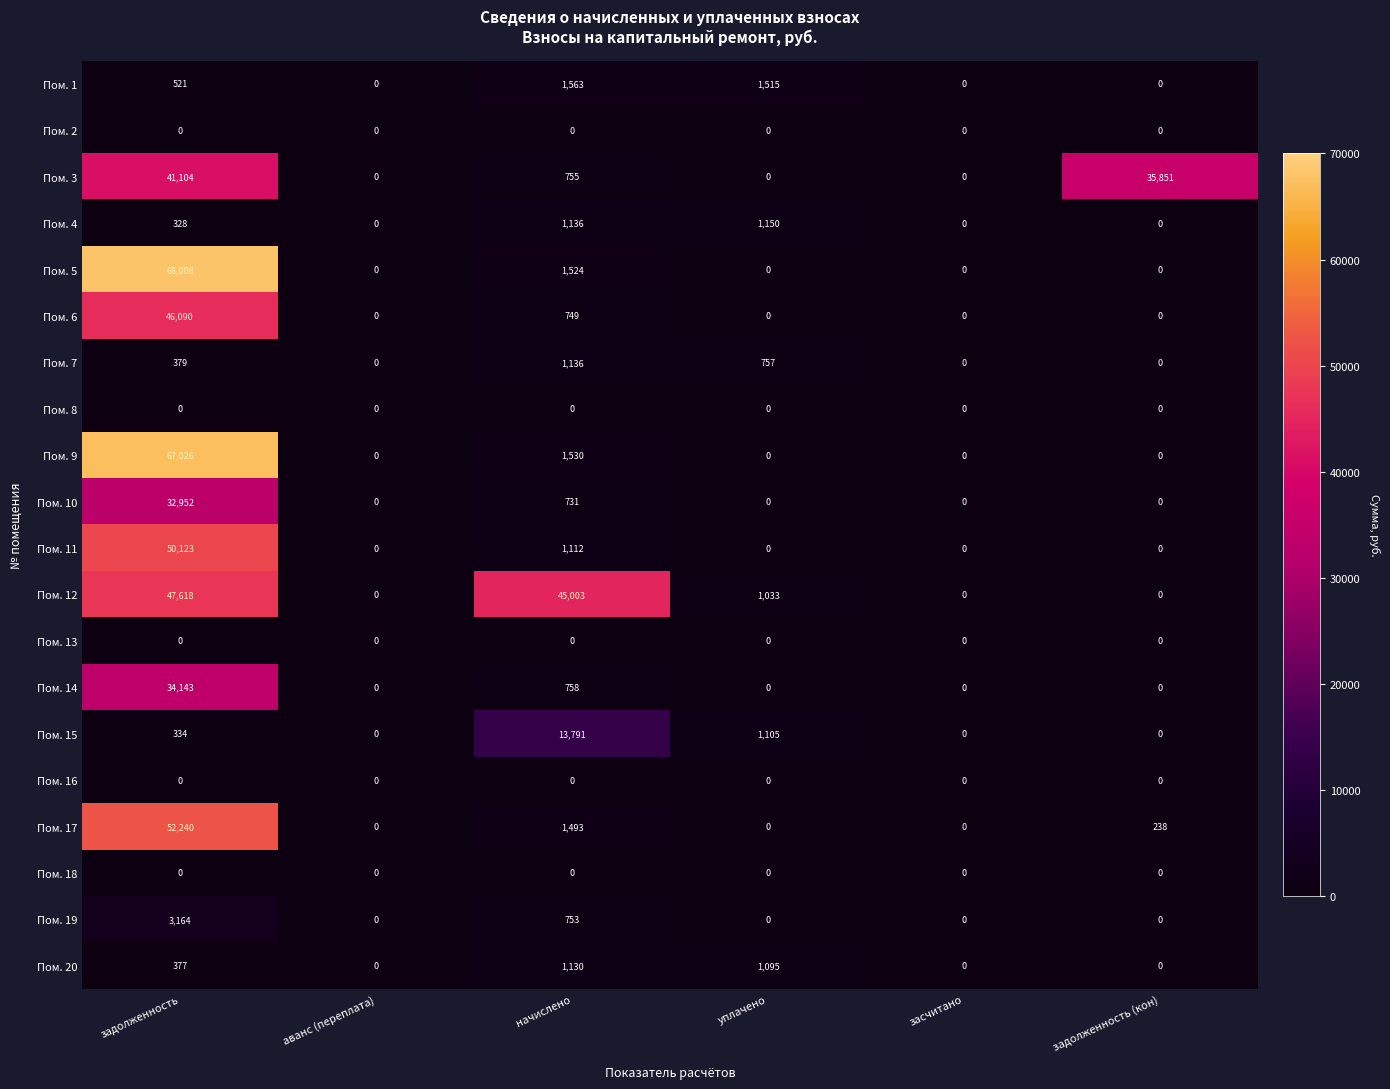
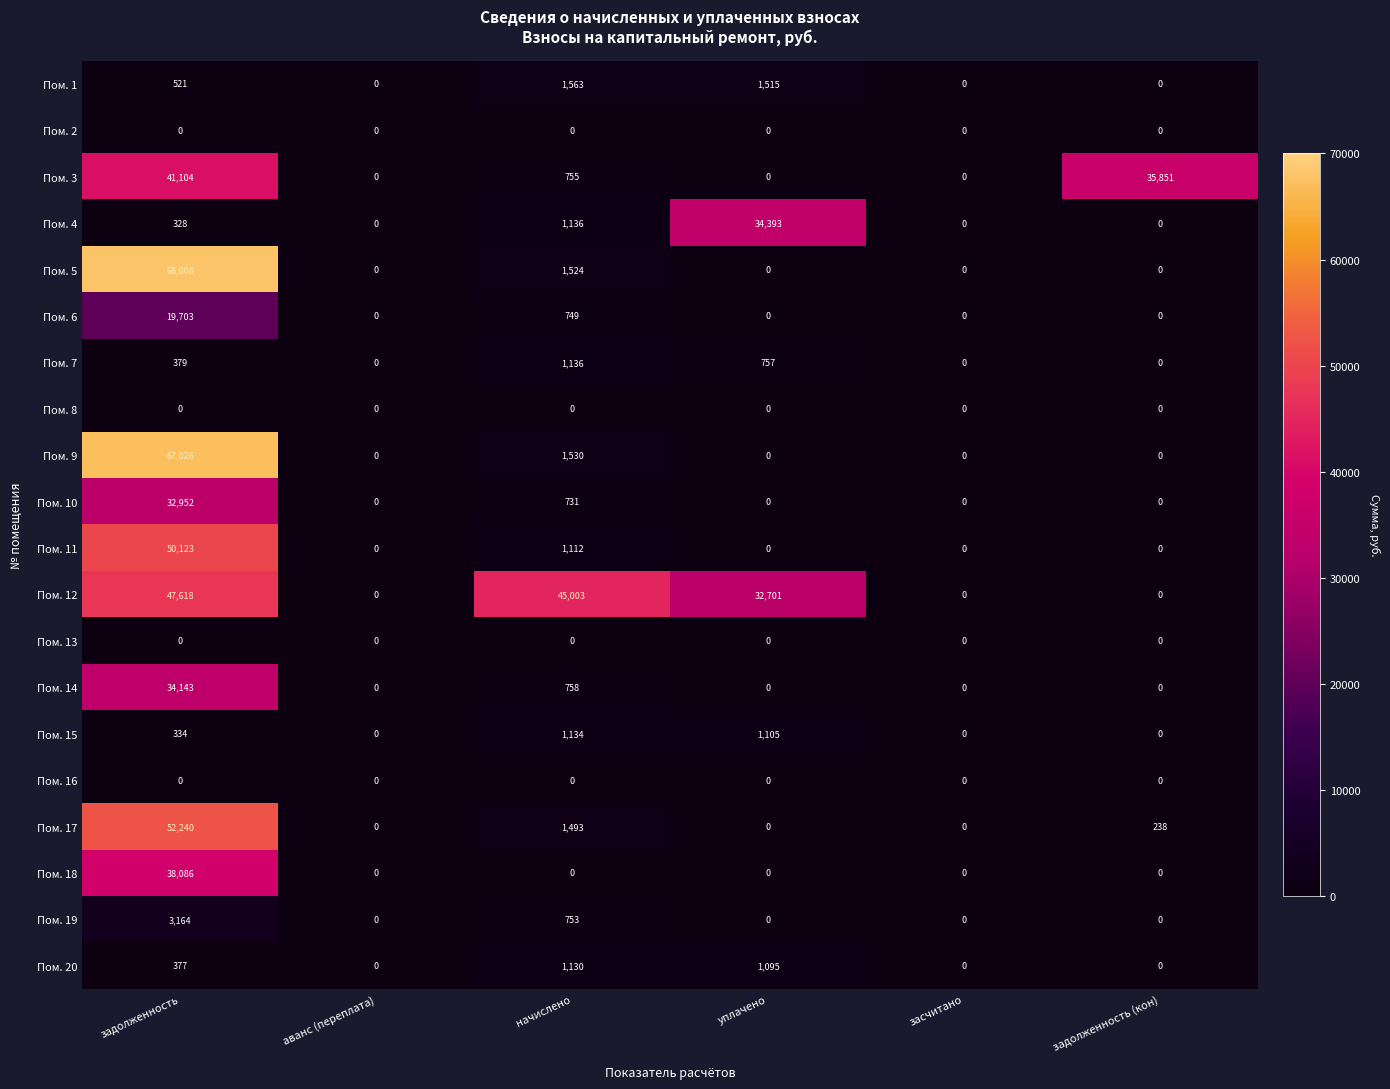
  {
    "Пом. 1": {
      "задолженность": "521",
      "аванс (переплата)": "0",
      "начислено": "1,563",
      "уплачено": "1,515",
      "засчитано": "0",
      "задолженность (кон)": "0"
    },
    "Пом. 2": {
      "задолженность": "0",
      "аванс (переплата)": "0",
      "начислено": "0",
      "уплачено": "0",
      "засчитано": "0",
      "задолженность (кон)": "0"
    },
    "Пом. 3": {
      "задолженность": "41,104",
      "аванс (переплата)": "0",
      "начислено": "755",
      "уплачено": "0",
      "засчитано": "0",
      "задолженность (кон)": "35,851"
    },
    "Пом. 4": {
      "задолженность": "328",
      "аванс (переплата)": "0",
      "начислено": "1,136",
-     "уплачено": "1,150",
+     "уплачено": "34,393",
      "засчитано": "0",
      "задолженность (кон)": "0"
    },
    "Пом. 5": {
      "задолженность": "68,008",
      "аванс (переплата)": "0",
      "начислено": "1,524",
      "уплачено": "0",
      "засчитано": "0",
      "задолженность (кон)": "0"
    },
    "Пом. 6": {
-     "задолженность": "46,090",
+     "задолженность": "19,703",
      "аванс (переплата)": "0",
      "начислено": "749",
      "уплачено": "0",
      "засчитано": "0",
      "задолженность (кон)": "0"
    },
    "Пом. 7": {
      "задолженность": "379",
      "аванс (переплата)": "0",
      "начислено": "1,136",
      "уплачено": "757",
      "засчитано": "0",
      "задолженность (кон)": "0"
    },
    "Пом. 8": {
      "задолженность": "0",
      "аванс (переплата)": "0",
      "начислено": "0",
      "уплачено": "0",
      "засчитано": "0",
      "задолженность (кон)": "0"
    },
    "Пом. 9": {
      "задолженность": "67,026",
      "аванс (переплата)": "0",
      "начислено": "1,530",
      "уплачено": "0",
      "засчитано": "0",
      "задолженность (кон)": "0"
    },
    "Пом. 10": {
      "задолженность": "32,952",
      "аванс (переплата)": "0",
      "начислено": "731",
      "уплачено": "0",
      "засчитано": "0",
      "задолженность (кон)": "0"
    },
    "Пом. 11": {
      "задолженность": "50,123",
      "аванс (переплата)": "0",
      "начислено": "1,112",
      "уплачено": "0",
      "засчитано": "0",
      "задолженность (кон)": "0"
    },
    "Пом. 12": {
      "задолженность": "47,618",
      "аванс (переплата)": "0",
      "начислено": "45,003",
-     "уплачено": "1,033",
+     "уплачено": "32,701",
      "засчитано": "0",
      "задолженность (кон)": "0"
    },
    "Пом. 13": {
      "задолженность": "0",
      "аванс (переплата)": "0",
      "начислено": "0",
      "уплачено": "0",
      "засчитано": "0",
      "задолженность (кон)": "0"
    },
    "Пом. 14": {
      "задолженность": "34,143",
      "аванс (переплата)": "0",
      "начислено": "758",
      "уплачено": "0",
      "засчитано": "0",
      "задолженность (кон)": "0"
    },
    "Пом. 15": {
      "задолженность": "334",
      "аванс (переплата)": "0",
-     "начислено": "13,791",
+     "начислено": "1,134",
      "уплачено": "1,105",
      "засчитано": "0",
      "задолженность (кон)": "0"
    },
    "Пом. 16": {
      "задолженность": "0",
      "аванс (переплата)": "0",
      "начислено": "0",
      "уплачено": "0",
      "засчитано": "0",
      "задолженность (кон)": "0"
    },
    "Пом. 17": {
      "задолженность": "52,240",
      "аванс (переплата)": "0",
      "начислено": "1,493",
      "уплачено": "0",
      "засчитано": "0",
      "задолженность (кон)": "238"
    },
    "Пом. 18": {
-     "задолженность": "0",
+     "задолженность": "38,086",
      "аванс (переплата)": "0",
      "начислено": "0",
      "уплачено": "0",
      "засчитано": "0",
      "задолженность (кон)": "0"
    },
    "Пом. 19": {
      "задолженность": "3,164",
      "аванс (переплата)": "0",
      "начислено": "753",
      "уплачено": "0",
      "засчитано": "0",
      "задолженность (кон)": "0"
    },
    "Пом. 20": {
      "задолженность": "377",
      "аванс (переплата)": "0",
      "начислено": "1,130",
      "уплачено": "1,095",
      "засчитано": "0",
      "задолженность (кон)": "0"
    }
  }
